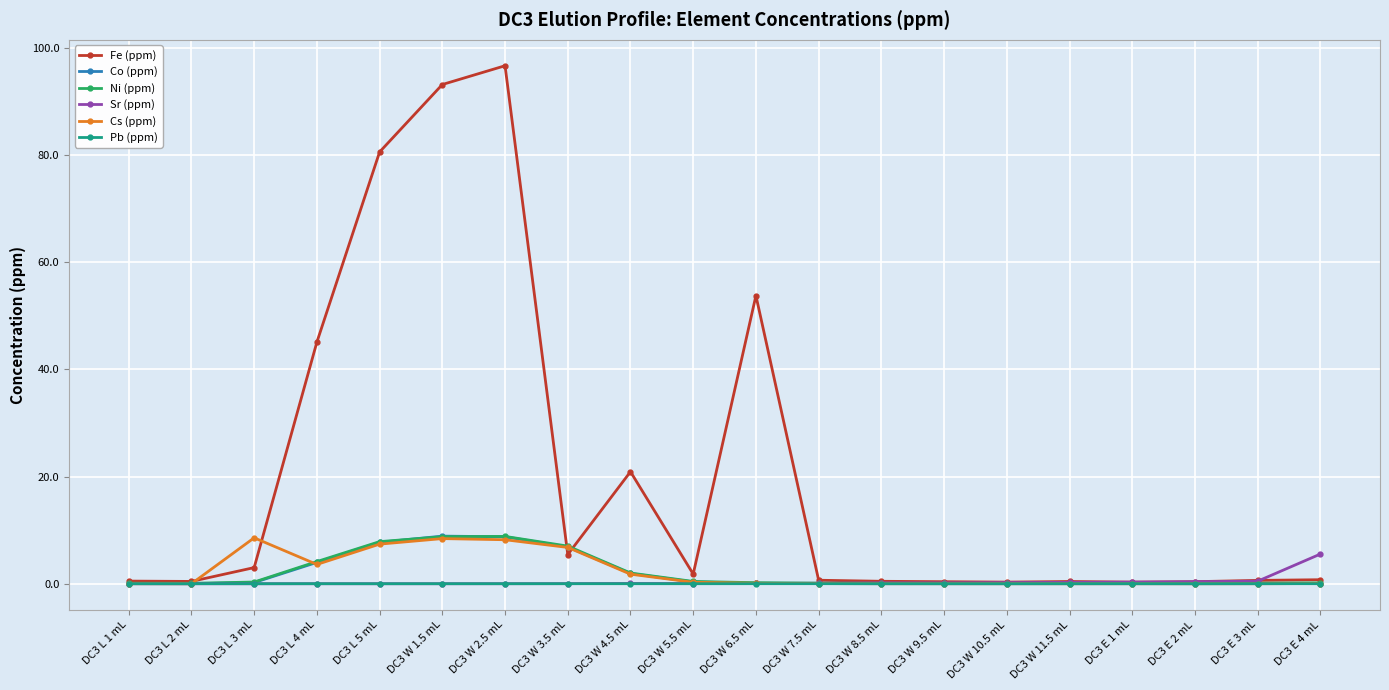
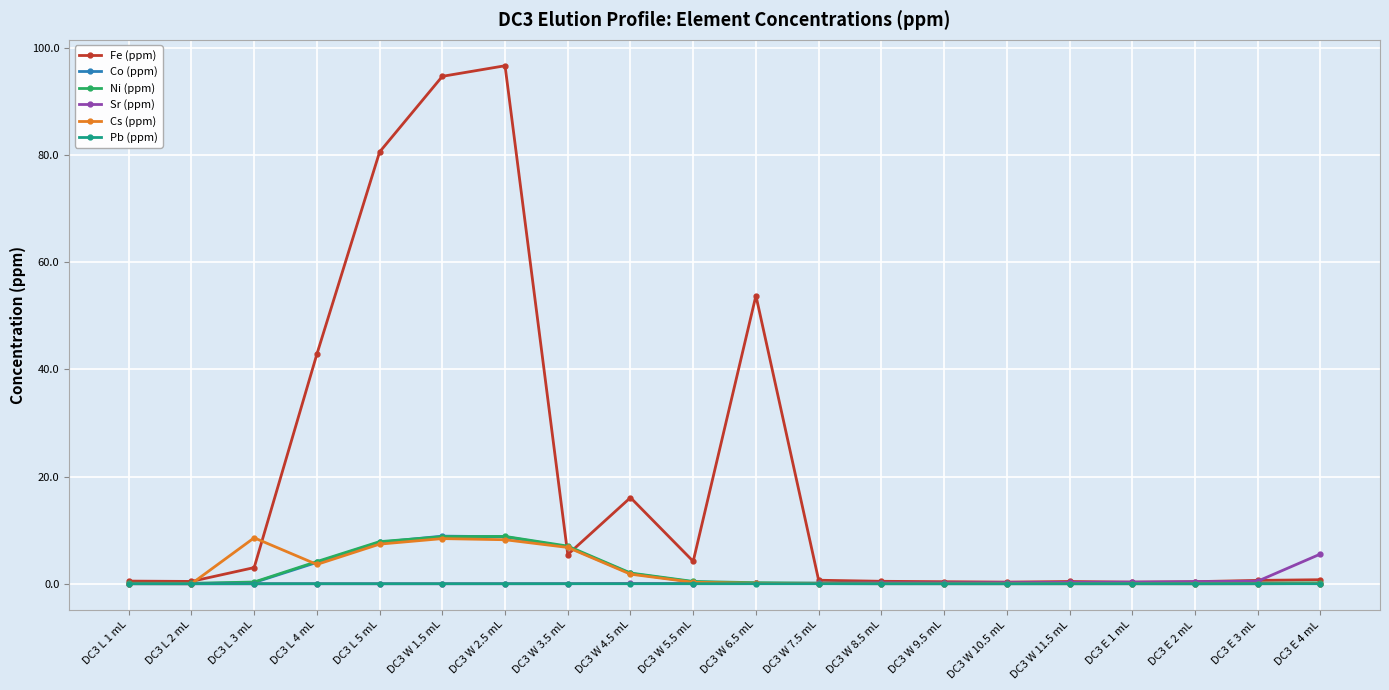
  {
    "Fe (ppm)": {
      "DC3 L 3 mL": 3,
-     "DC3 L 4 mL": 45,
+     "DC3 L 4 mL": 43,
      "DC3 L 5 mL": 81,
-     "DC3 W 1.5 mL": 93,
+     "DC3 W 1.5 mL": 95,
      "DC3 W 2.5 mL": 97,
      "DC3 W 3.5 mL": 5,
-     "DC3 W 4.5 mL": 21,
-     "DC3 W 5.5 mL": 2,
+     "DC3 W 4.5 mL": 16,
+     "DC3 W 5.5 mL": 4,
      "DC3 W 6.5 mL": 54,
      "DC3 W 7.5 mL": 1,
      "DC3 E 4 mL": 1
    },
    "Sr (ppm)": {
      "DC3 E 4 mL": 6
    },
    "Cs (ppm)": {
      "DC3 L 3 mL": 9,
      "DC3 W 2.5 mL": 8
    }
  }
